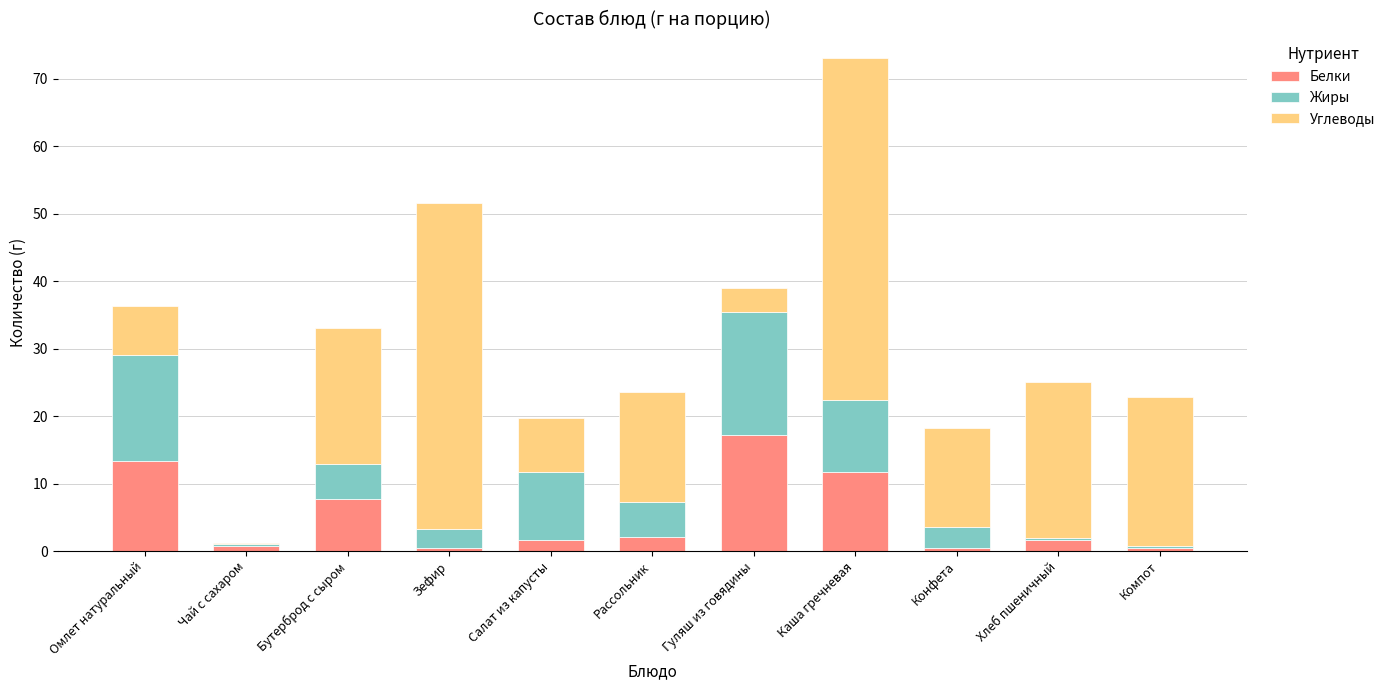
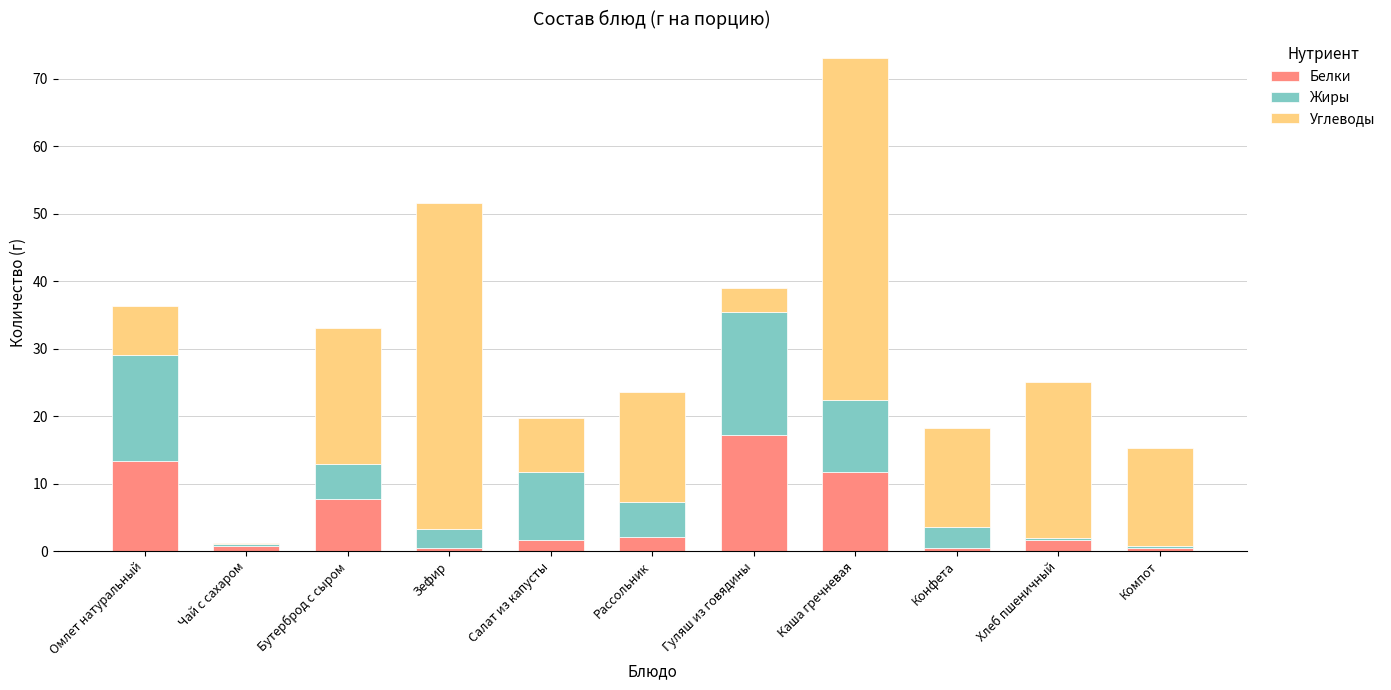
  {
    "Белки": {
      "Омлет натуральный": 13,
      "Чай с сахаром": 1,
      "Бутерброд с сыром": 8,
      "Зефир": 0,
      "Салат из капусты": 2,
      "Рассольник": 2,
      "Гуляш из говядины": 17,
      "Каша гречневая": 12,
      "Конфета": 0,
      "Хлеб пшеничный": 2,
      "Компот": 1
    },
    "Жиры": {
      "Омлет натуральный": 16,
      "Бутерброд с сыром": 5,
      "Зефир": 3,
      "Салат из капусты": 10,
      "Рассольник": 5,
      "Гуляш из говядины": 18,
      "Каша гречневая": 11,
      "Конфета": 3
    },
    "Углеводы": {
      "Омлет натуральный": 7,
      "Бутерброд с сыром": 20,
      "Зефир": 48,
      "Салат из капусты": 8,
      "Рассольник": 16,
      "Гуляш из говядины": 4,
      "Каша гречневая": 51,
      "Конфета": 15,
      "Хлеб пшеничный": 23,
-     "Компот": 22
+     "Компот": 15
    }
  }
